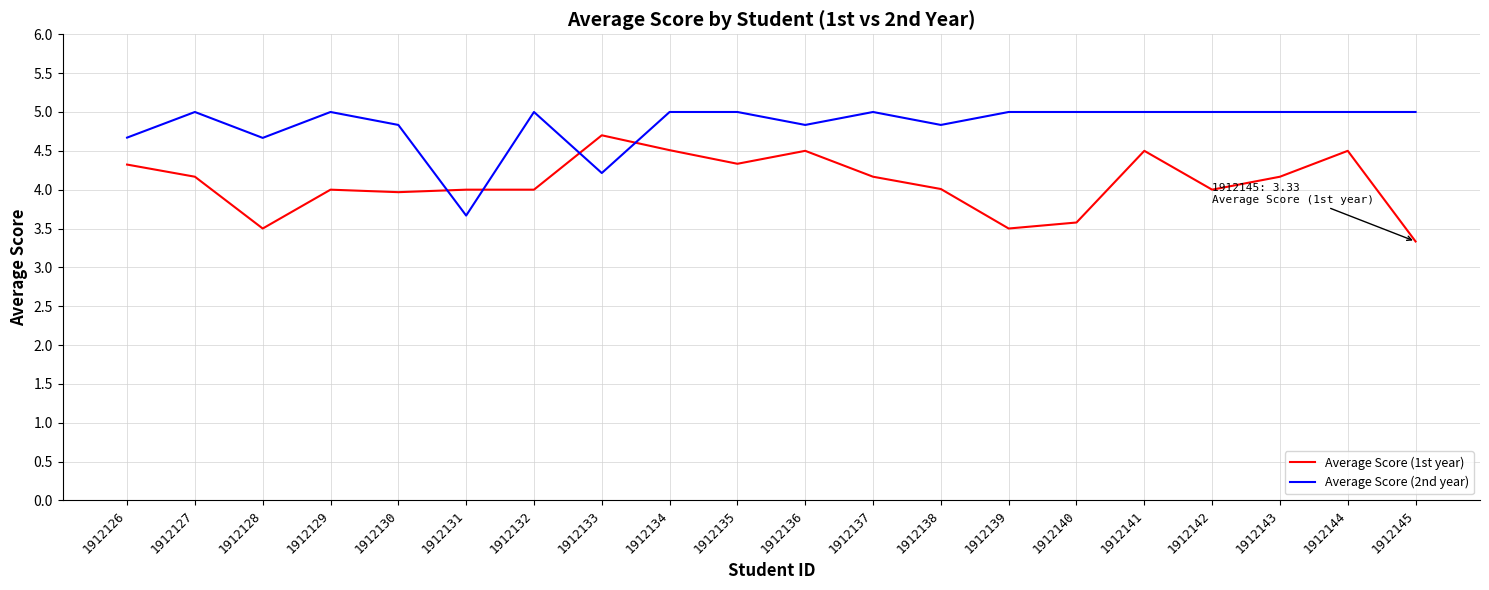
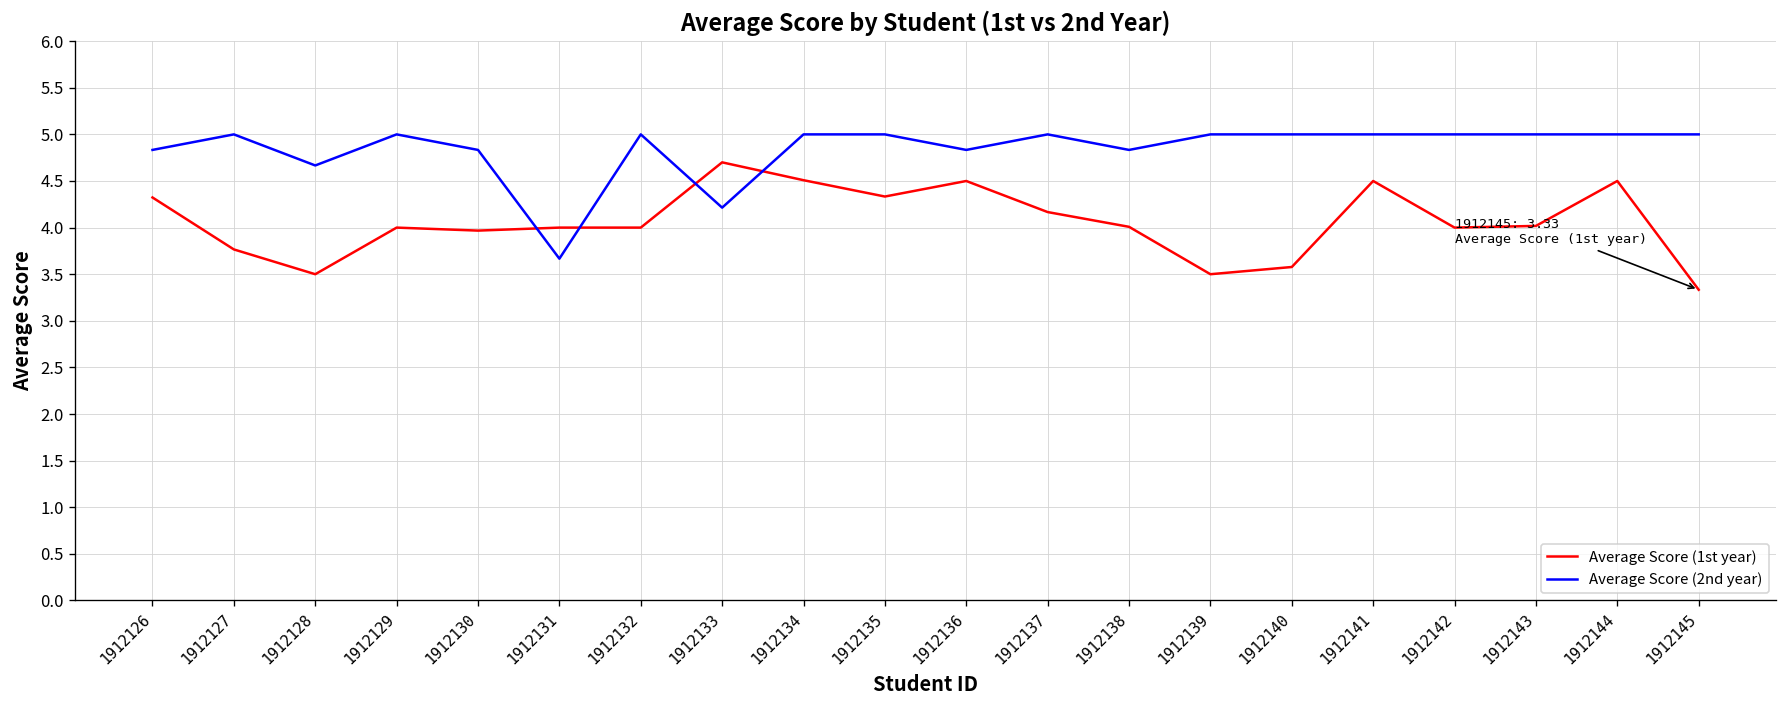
  {
    "Average Score (1st year)": {
      "1912126": 4.3,
-     "1912127": 4.2,
+     "1912127": 3.8,
      "1912128": 3.5,
      "1912129": 4.0,
      "1912130": 4.0,
      "1912131": 4.0,
      "1912132": 4.0,
      "1912133": 4.7,
      "1912134": 4.5,
      "1912135": 4.3,
      "1912136": 4.5,
      "1912137": 4.2,
      "1912138": 4.0,
      "1912139": 3.5,
      "1912140": 3.6,
      "1912141": 4.5,
-     "1912143": 4.2,
+     "1912143": 4.0,
      "1912144": 4.5,
      "1912145": 3.3
    },
    "Average Score (2nd year)": {
-     "1912126": 4.7,
+     "1912126": 4.8,
      "1912127": 5.0,
      "1912128": 4.7,
      "1912129": 5.0,
      "1912130": 4.8,
      "1912131": 3.7,
      "1912132": 5.0,
      "1912133": 4.2,
      "1912134": 5.0,
      "1912135": 5.0,
      "1912136": 4.8,
      "1912137": 5.0,
      "1912138": 4.8,
      "1912139": 5.0,
      "1912140": 5.0,
      "1912141": 5.0,
      "1912142": 5.0,
      "1912143": 5.0,
      "1912144": 5.0,
      "1912145": 5.0
    }
  }
